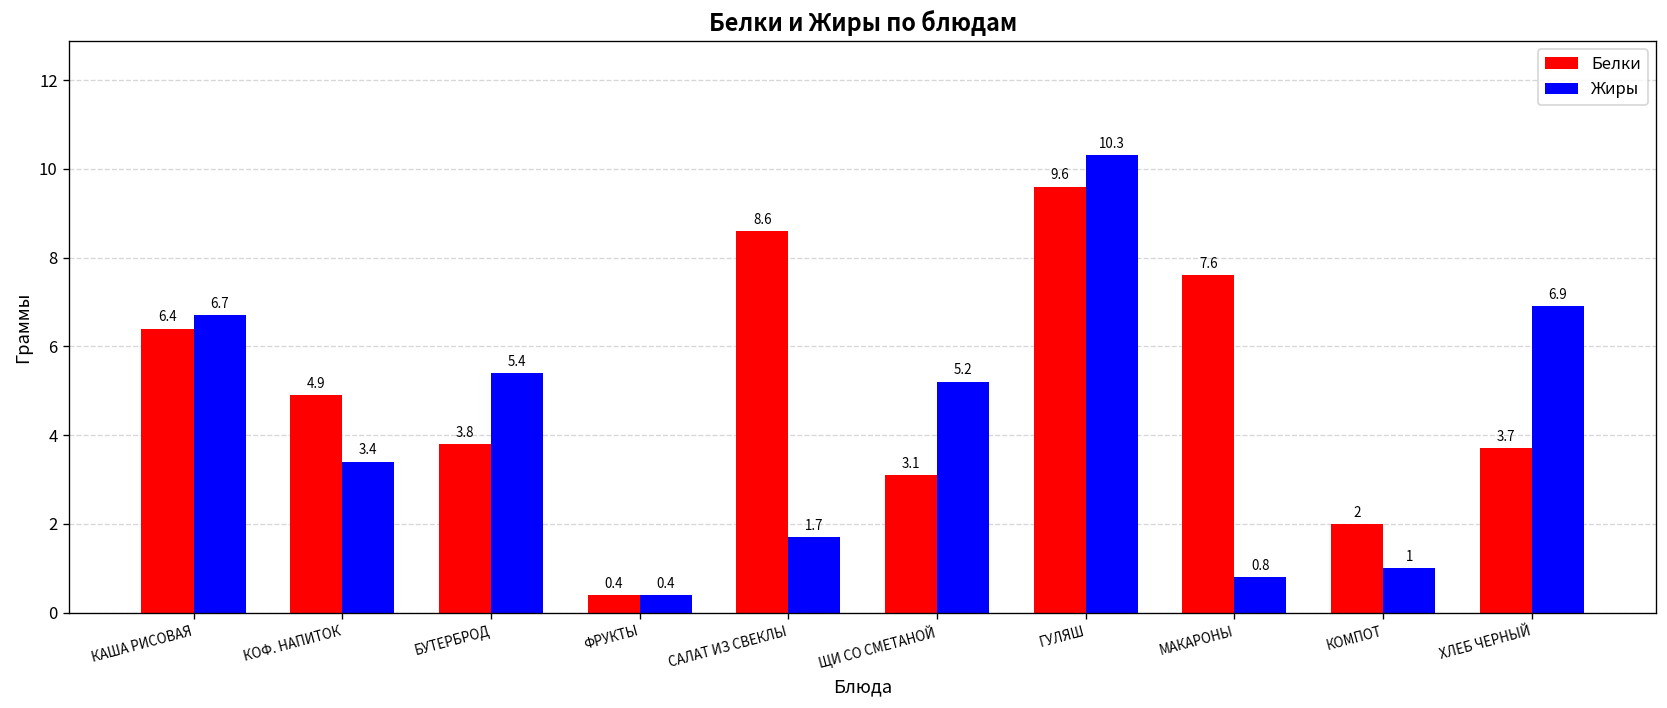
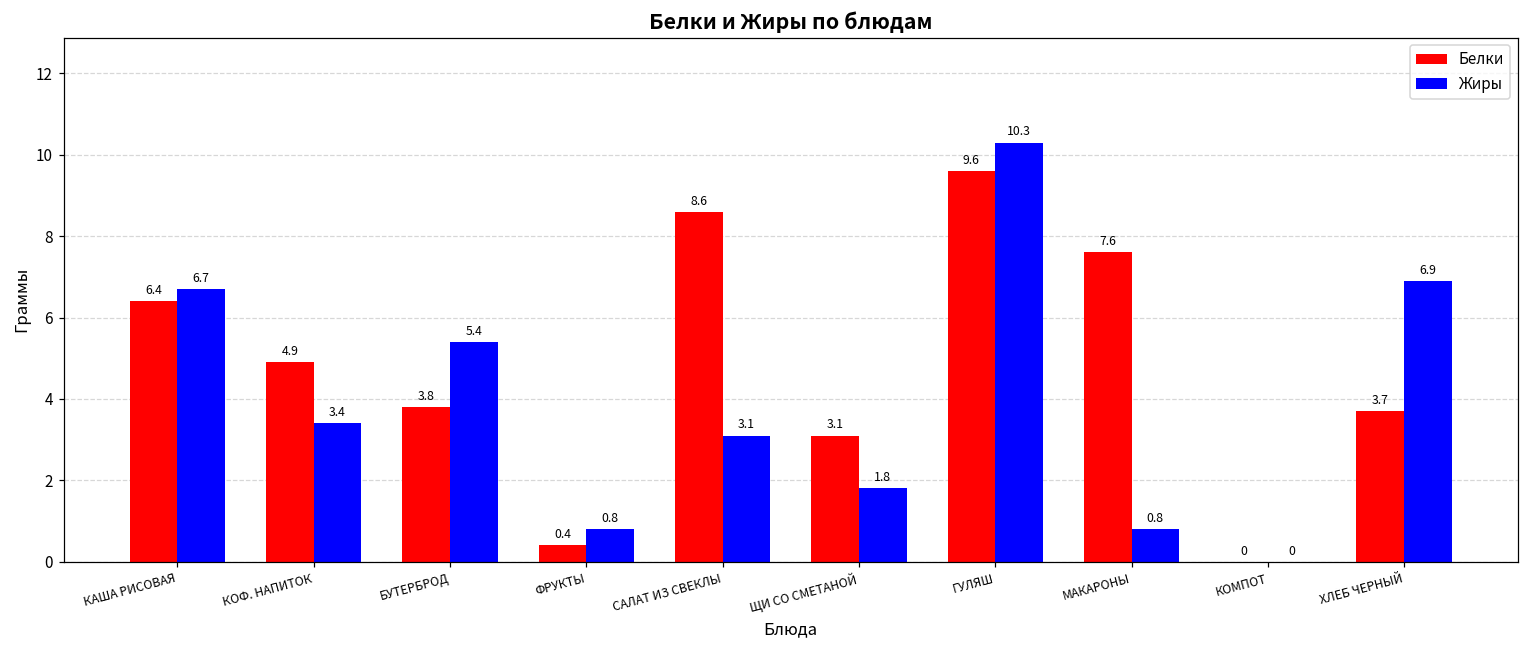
  {
    "Белки": {
      "КАША РИСОВАЯ": 6.4,
      "КОФ. НАПИТОК": 4.9,
      "БУТЕРБРОД": 3.8,
      "ФРУКТЫ": 0.4,
      "САЛАТ ИЗ СВЕКЛЫ": 8.6,
      "ЩИ СО СМЕТАНОЙ": 3.1,
      "ГУЛЯШ": 9.6,
      "МАКАРОНЫ": 7.6,
-     "КОМПОТ": 2,
+     "КОМПОТ": 0,
      "ХЛЕБ ЧЕРНЫЙ": 3.7
    },
    "Жиры": {
      "КАША РИСОВАЯ": 6.7,
      "КОФ. НАПИТОК": 3.4,
      "БУТЕРБРОД": 5.4,
-     "ФРУКТЫ": 0.4,
-     "САЛАТ ИЗ СВЕКЛЫ": 1.7,
-     "ЩИ СО СМЕТАНОЙ": 5.2,
+     "ФРУКТЫ": 0.8,
+     "САЛАТ ИЗ СВЕКЛЫ": 3.1,
+     "ЩИ СО СМЕТАНОЙ": 1.8,
      "ГУЛЯШ": 10.3,
      "МАКАРОНЫ": 0.8,
-     "КОМПОТ": 1,
+     "КОМПОТ": 0,
      "ХЛЕБ ЧЕРНЫЙ": 6.9
    }
  }
